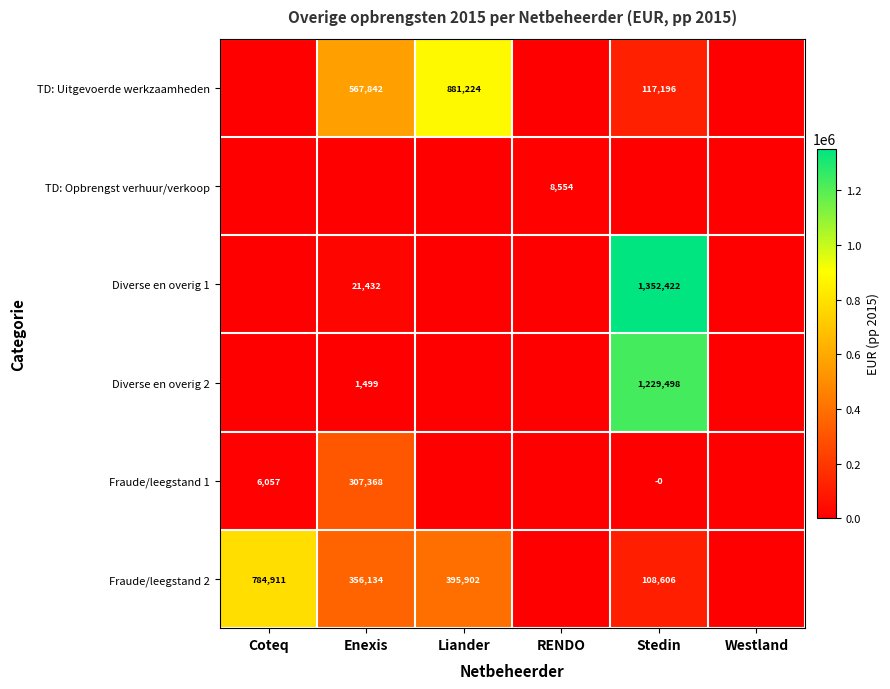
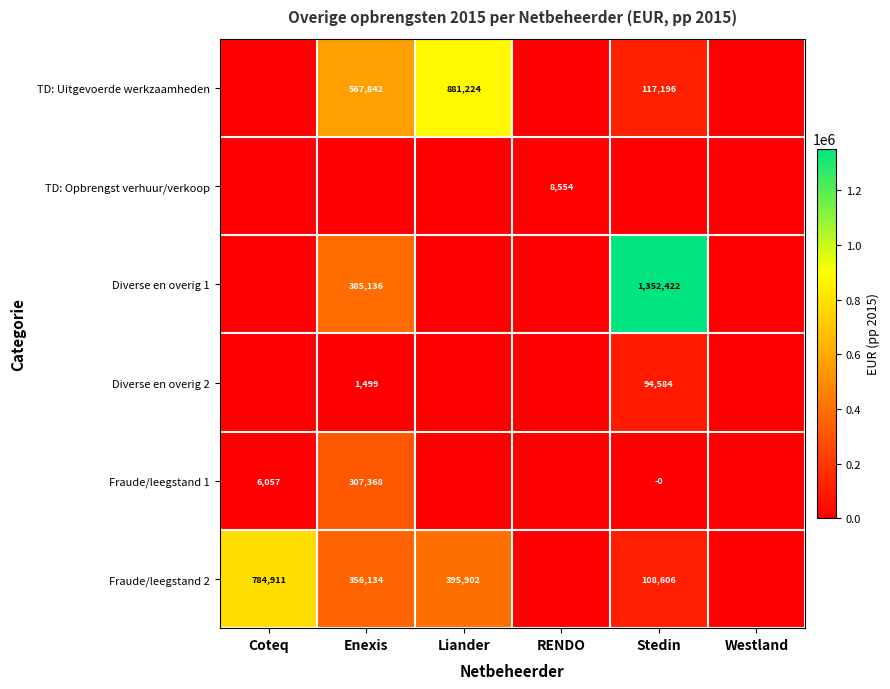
  {
    "TD: Uitgevoerde werkzaamheden": {
      "Enexis": "567,842",
      "Liander": "881,224",
      "Stedin": "117,196"
    },
    "TD: Opbrengst verhuur/verkoop": {
      "RENDO": "8,554"
    },
    "Diverse en overig 1": {
-     "Enexis": "21,432",
+     "Enexis": "385,136",
      "Stedin": "1,352,422"
    },
    "Diverse en overig 2": {
      "Enexis": "1,499",
-     "Stedin": "1,229,498"
+     "Stedin": "94,584"
    },
    "Fraude/leegstand 1": {
      "Coteq": "6,057",
      "Enexis": "307,368",
      "Stedin": "-0"
    },
    "Fraude/leegstand 2": {
      "Coteq": "784,911",
      "Enexis": "356,134",
      "Liander": "395,902",
      "Stedin": "108,606"
    }
  }
